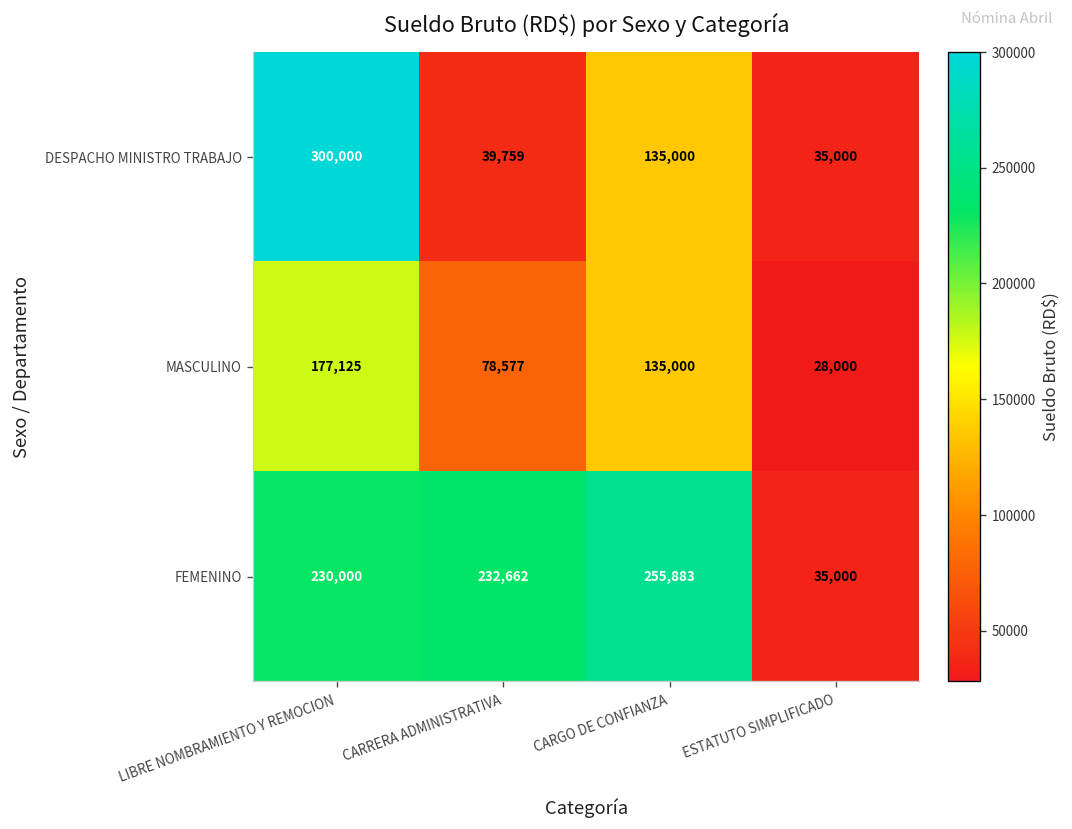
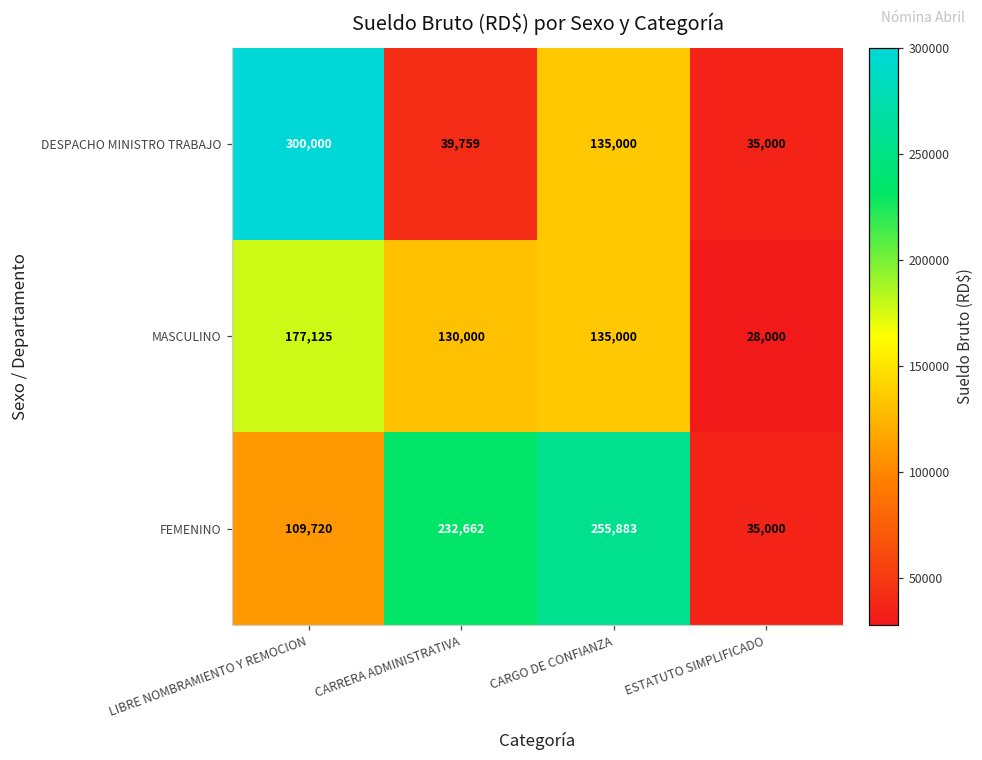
  {
    "DESPACHO MINISTRO TRABAJO": {
      "LIBRE NOMBRAMIENTO Y REMOCION": "300,000",
      "CARRERA ADMINISTRATIVA": "39,759",
      "CARGO DE CONFIANZA": "135,000",
      "ESTATUTO SIMPLIFICADO": "35,000"
    },
    "MASCULINO": {
      "LIBRE NOMBRAMIENTO Y REMOCION": "177,125",
-     "CARRERA ADMINISTRATIVA": "78,577",
+     "CARRERA ADMINISTRATIVA": "130,000",
      "CARGO DE CONFIANZA": "135,000",
      "ESTATUTO SIMPLIFICADO": "28,000"
    },
    "FEMENINO": {
-     "LIBRE NOMBRAMIENTO Y REMOCION": "230,000",
+     "LIBRE NOMBRAMIENTO Y REMOCION": "109,720",
      "CARRERA ADMINISTRATIVA": "232,662",
      "CARGO DE CONFIANZA": "255,883",
      "ESTATUTO SIMPLIFICADO": "35,000"
    }
  }
